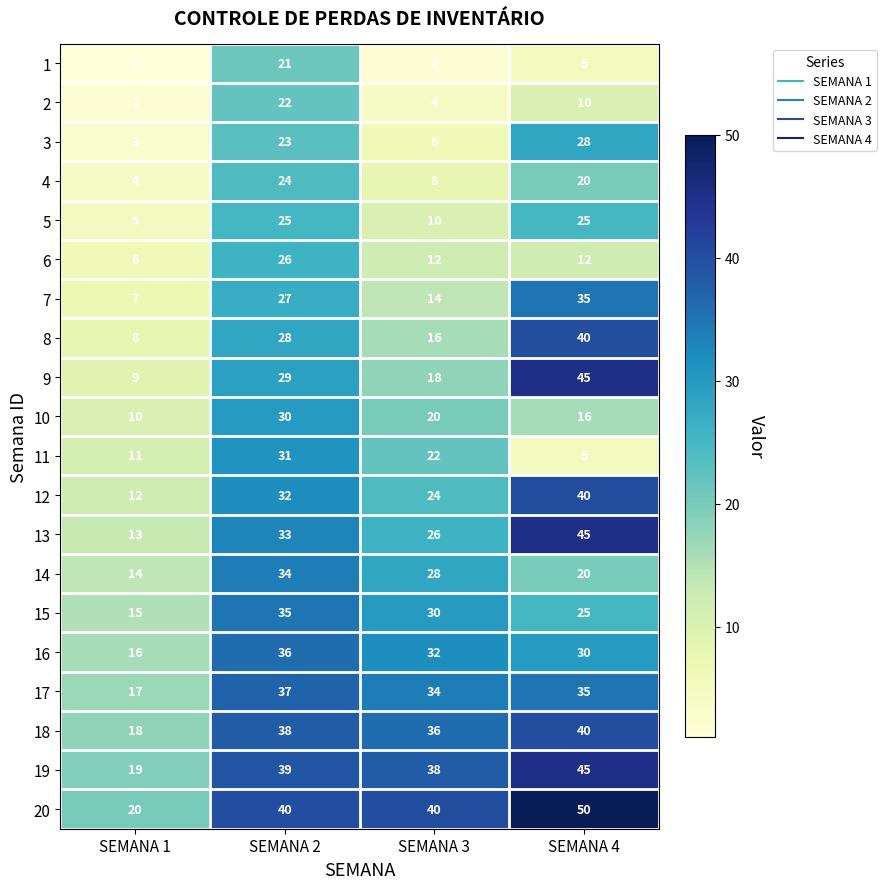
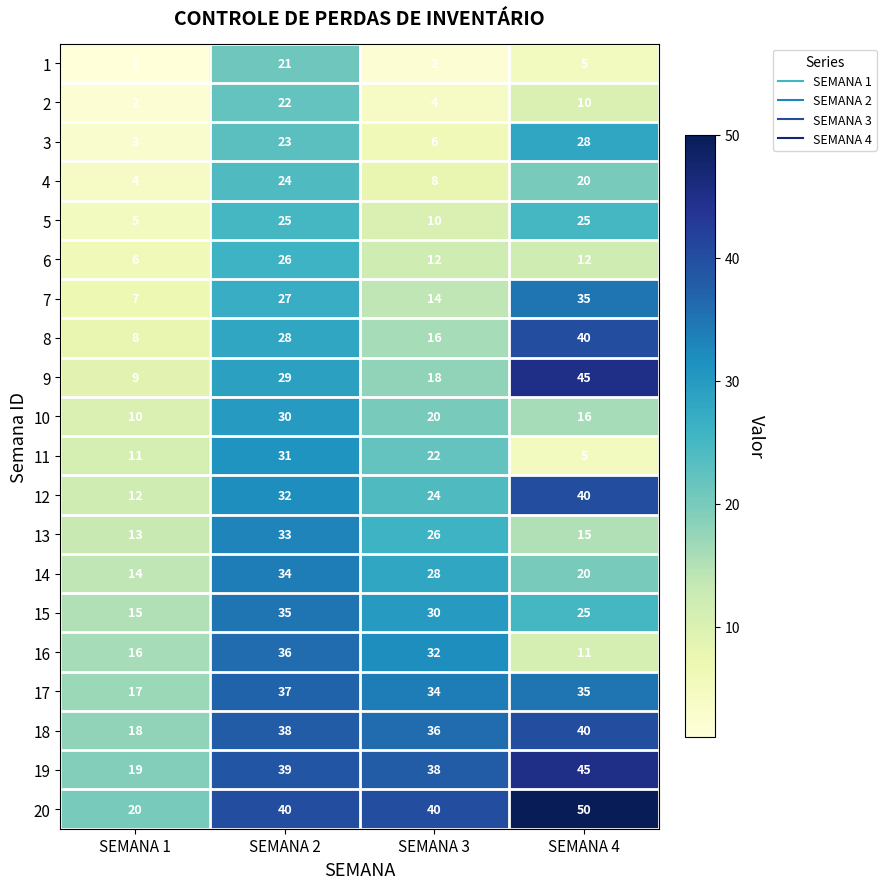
  {
    "1": {
      "SEMANA 2": 21,
      "SEMANA 4": 5
    },
    "2": {
      "SEMANA 2": 22,
      "SEMANA 3": 4,
      "SEMANA 4": 10
    },
    "3": {
      "SEMANA 1": 3,
      "SEMANA 2": 23,
      "SEMANA 3": 6,
      "SEMANA 4": 28
    },
    "4": {
      "SEMANA 1": 4,
      "SEMANA 2": 24,
      "SEMANA 3": 8,
      "SEMANA 4": 20
    },
    "5": {
      "SEMANA 1": 5,
      "SEMANA 2": 25,
      "SEMANA 3": 10,
      "SEMANA 4": 25
    },
    "6": {
      "SEMANA 1": 6,
      "SEMANA 2": 26,
      "SEMANA 3": 12,
      "SEMANA 4": 12
    },
    "7": {
      "SEMANA 1": 7,
      "SEMANA 2": 27,
      "SEMANA 3": 14,
      "SEMANA 4": 35
    },
    "8": {
      "SEMANA 1": 8,
      "SEMANA 2": 28,
      "SEMANA 3": 16,
      "SEMANA 4": 40
    },
    "9": {
      "SEMANA 1": 9,
      "SEMANA 2": 29,
      "SEMANA 3": 18,
      "SEMANA 4": 45
    },
    "10": {
      "SEMANA 1": 10,
      "SEMANA 2": 30,
      "SEMANA 3": 20,
      "SEMANA 4": 16
    },
    "11": {
      "SEMANA 1": 11,
      "SEMANA 2": 31,
      "SEMANA 3": 22,
      "SEMANA 4": 5
    },
    "12": {
      "SEMANA 1": 12,
      "SEMANA 2": 32,
      "SEMANA 3": 24,
      "SEMANA 4": 40
    },
    "13": {
      "SEMANA 1": 13,
      "SEMANA 2": 33,
      "SEMANA 3": 26,
-     "SEMANA 4": 45
+     "SEMANA 4": 15
    },
    "14": {
      "SEMANA 1": 14,
      "SEMANA 2": 34,
      "SEMANA 3": 28,
      "SEMANA 4": 20
    },
    "15": {
      "SEMANA 1": 15,
      "SEMANA 2": 35,
      "SEMANA 3": 30,
      "SEMANA 4": 25
    },
    "16": {
      "SEMANA 1": 16,
      "SEMANA 2": 36,
      "SEMANA 3": 32,
-     "SEMANA 4": 30
+     "SEMANA 4": 11
    },
    "17": {
      "SEMANA 1": 17,
      "SEMANA 2": 37,
      "SEMANA 3": 34,
      "SEMANA 4": 35
    },
    "18": {
      "SEMANA 1": 18,
      "SEMANA 2": 38,
      "SEMANA 3": 36,
      "SEMANA 4": 40
    },
    "19": {
      "SEMANA 1": 19,
      "SEMANA 2": 39,
      "SEMANA 3": 38,
      "SEMANA 4": 45
    },
    "20": {
      "SEMANA 1": 20,
      "SEMANA 2": 40,
      "SEMANA 3": 40,
      "SEMANA 4": 50
    }
  }
